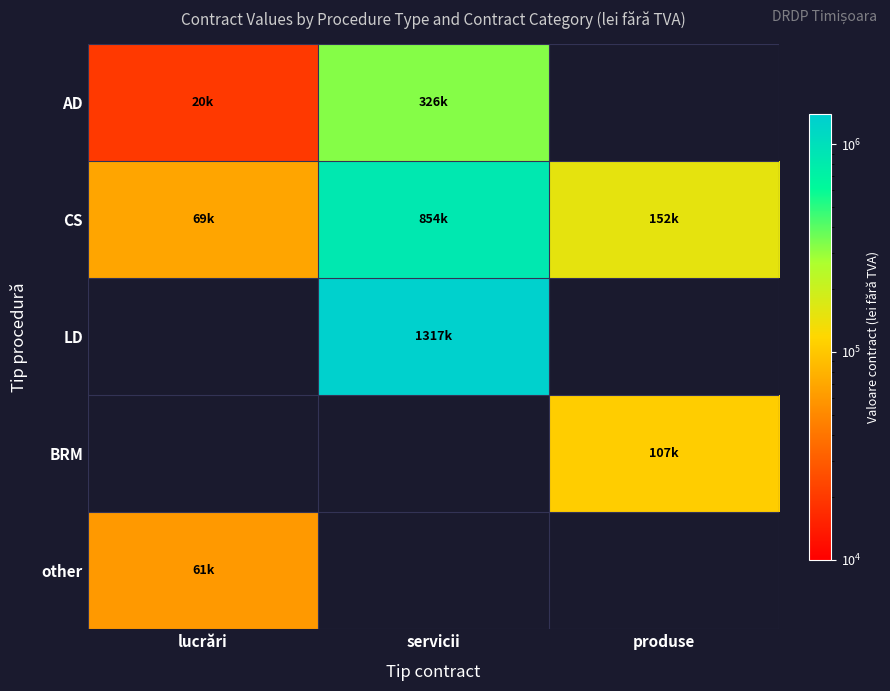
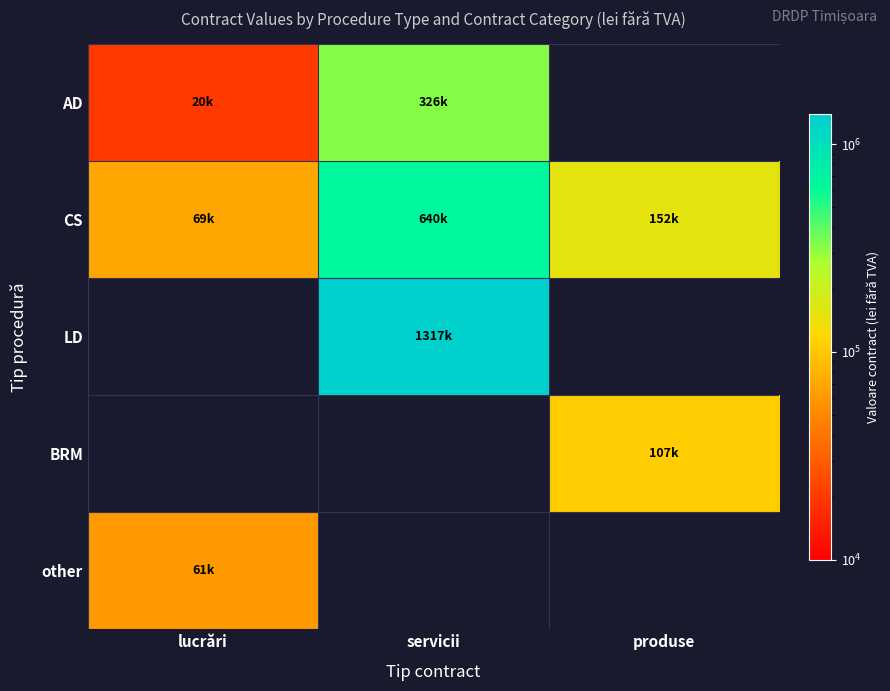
  {
    "AD": {
      "lucrări": "20k",
      "servicii": "326k"
    },
    "CS": {
      "lucrări": "69k",
-     "servicii": "854k",
+     "servicii": "640k",
      "produse": "152k"
    },
    "LD": {
      "servicii": "1317k"
    },
    "BRM": {
      "produse": "107k"
    },
    "other": {
      "lucrări": "61k"
    }
  }
